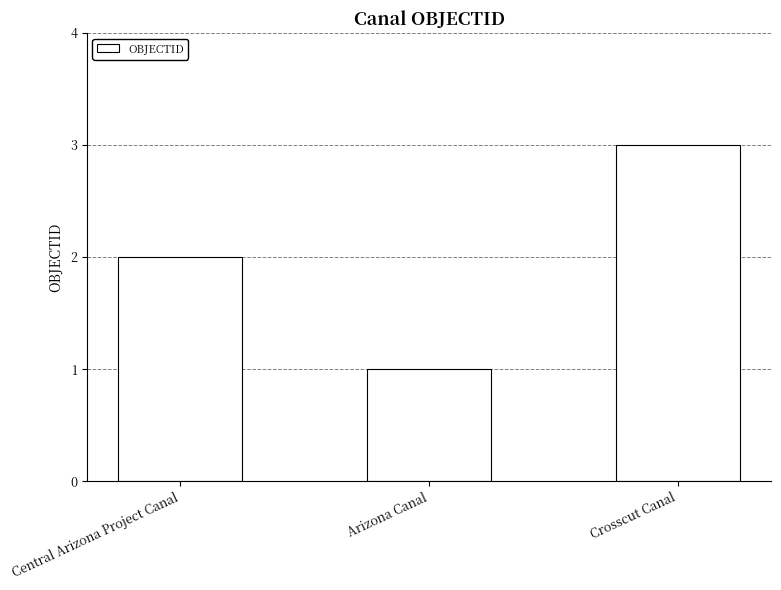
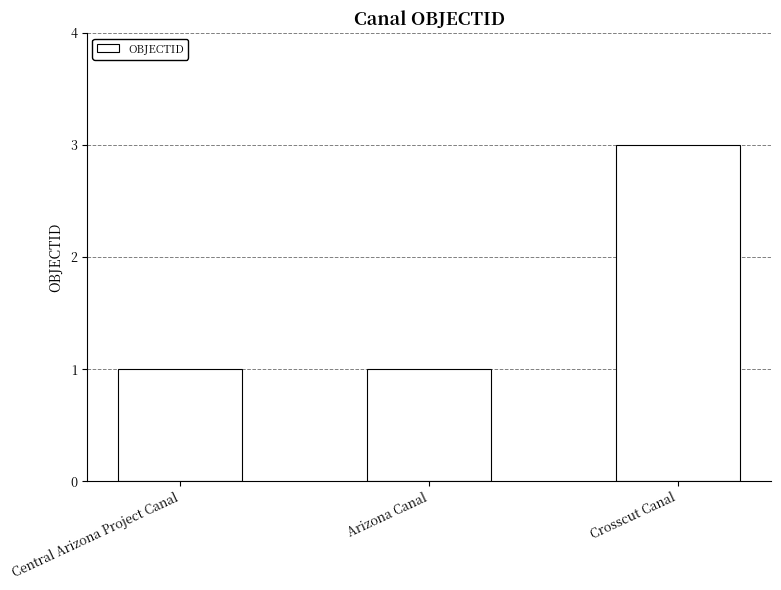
  {
-   "Central Arizona Project Canal": 2,
+   "Central Arizona Project Canal": 1,
    "Arizona Canal": 1,
    "Crosscut Canal": 3
  }
